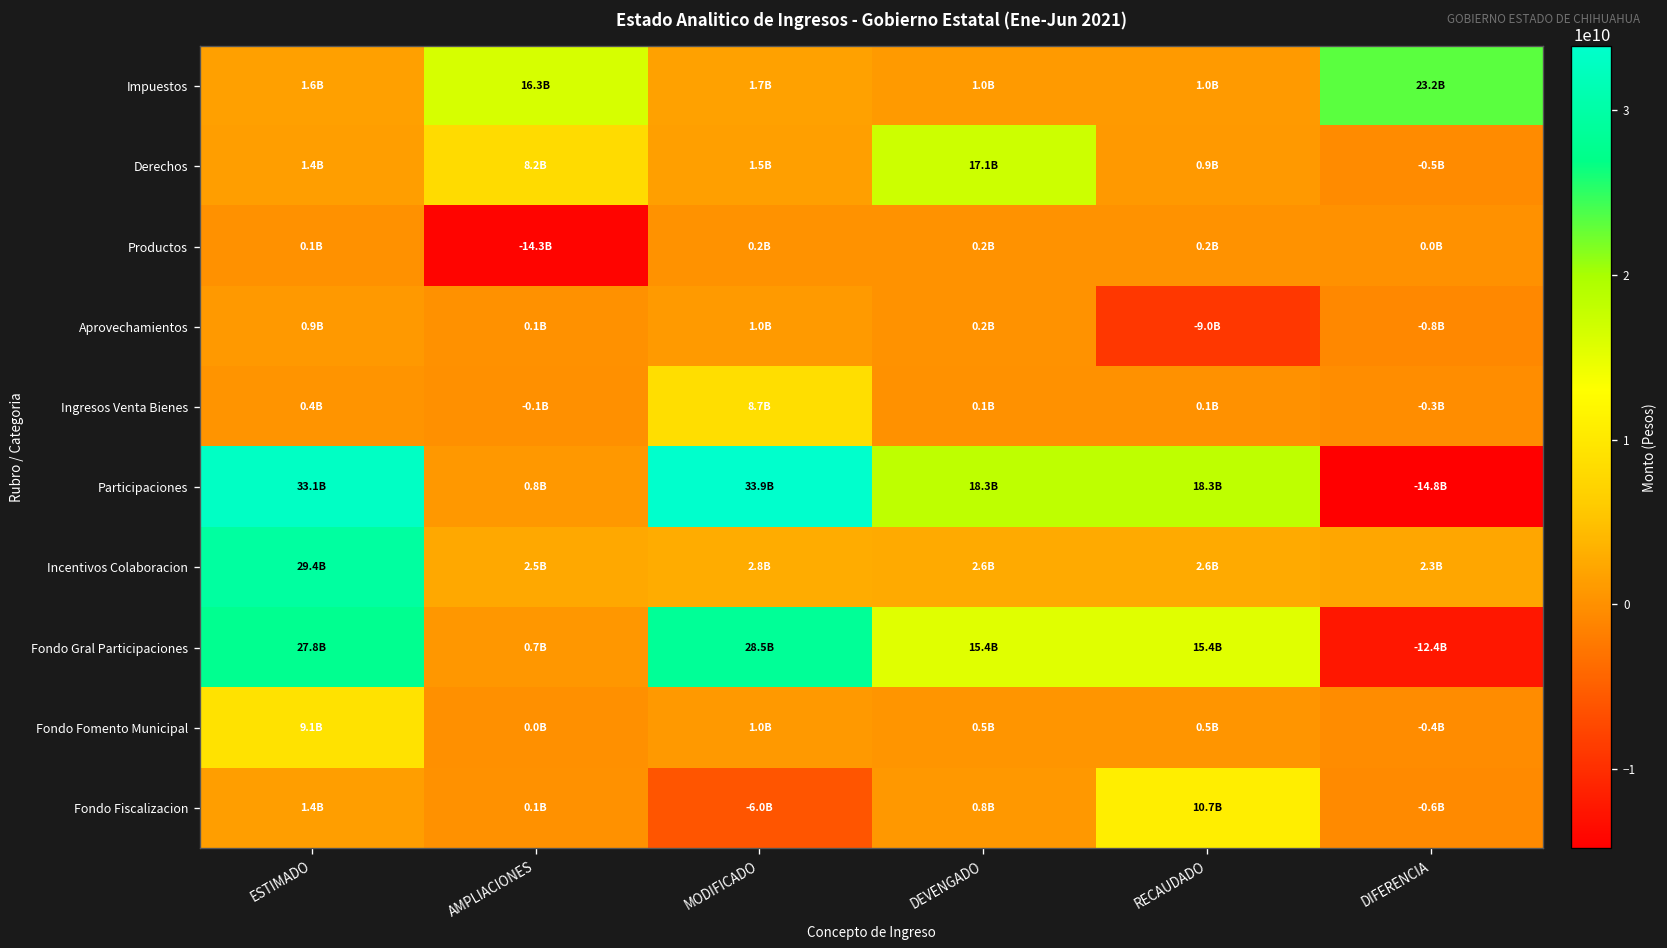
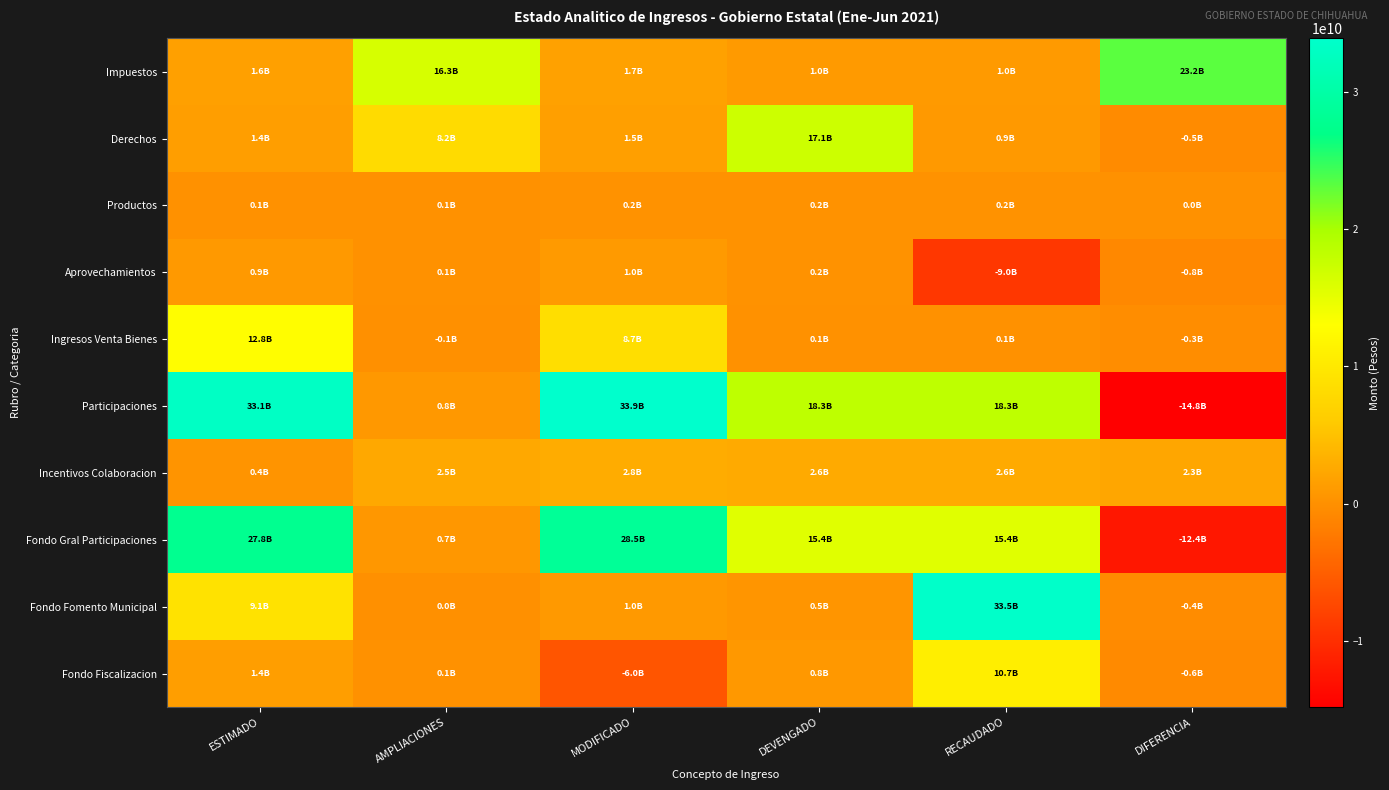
  {
    "Impuestos": {
      "ESTIMADO": "1.6B",
      "AMPLIACIONES": "16.3B",
      "MODIFICADO": "1.7B",
      "DEVENGADO": "1.0B",
      "RECAUDADO": "1.0B",
      "DIFERENCIA": "23.2B"
    },
    "Derechos": {
      "ESTIMADO": "1.4B",
      "AMPLIACIONES": "8.2B",
      "MODIFICADO": "1.5B",
      "DEVENGADO": "17.1B",
      "RECAUDADO": "0.9B",
      "DIFERENCIA": "-0.5B"
    },
    "Productos": {
      "ESTIMADO": "0.1B",
-     "AMPLIACIONES": "-14.3B",
+     "AMPLIACIONES": "0.1B",
      "MODIFICADO": "0.2B",
      "DEVENGADO": "0.2B",
      "RECAUDADO": "0.2B",
      "DIFERENCIA": "0.0B"
    },
    "Aprovechamientos": {
      "ESTIMADO": "0.9B",
      "AMPLIACIONES": "0.1B",
      "MODIFICADO": "1.0B",
      "DEVENGADO": "0.2B",
      "RECAUDADO": "-9.0B",
      "DIFERENCIA": "-0.8B"
    },
    "Ingresos Venta Bienes": {
-     "ESTIMADO": "0.4B",
+     "ESTIMADO": "12.8B",
      "AMPLIACIONES": "-0.1B",
      "MODIFICADO": "8.7B",
      "DEVENGADO": "0.1B",
      "RECAUDADO": "0.1B",
      "DIFERENCIA": "-0.3B"
    },
    "Participaciones": {
      "ESTIMADO": "33.1B",
      "AMPLIACIONES": "0.8B",
      "MODIFICADO": "33.9B",
      "DEVENGADO": "18.3B",
      "RECAUDADO": "18.3B",
      "DIFERENCIA": "-14.8B"
    },
    "Incentivos Colaboracion": {
-     "ESTIMADO": "29.4B",
+     "ESTIMADO": "0.4B",
      "AMPLIACIONES": "2.5B",
      "MODIFICADO": "2.8B",
      "DEVENGADO": "2.6B",
      "RECAUDADO": "2.6B",
      "DIFERENCIA": "2.3B"
    },
    "Fondo Gral Participaciones": {
      "ESTIMADO": "27.8B",
      "AMPLIACIONES": "0.7B",
      "MODIFICADO": "28.5B",
      "DEVENGADO": "15.4B",
      "RECAUDADO": "15.4B",
      "DIFERENCIA": "-12.4B"
    },
    "Fondo Fomento Municipal": {
      "ESTIMADO": "9.1B",
      "AMPLIACIONES": "0.0B",
      "MODIFICADO": "1.0B",
      "DEVENGADO": "0.5B",
-     "RECAUDADO": "0.5B",
+     "RECAUDADO": "33.5B",
      "DIFERENCIA": "-0.4B"
    },
    "Fondo Fiscalizacion": {
      "ESTIMADO": "1.4B",
      "AMPLIACIONES": "0.1B",
      "MODIFICADO": "-6.0B",
      "DEVENGADO": "0.8B",
      "RECAUDADO": "10.7B",
      "DIFERENCIA": "-0.6B"
    }
  }
